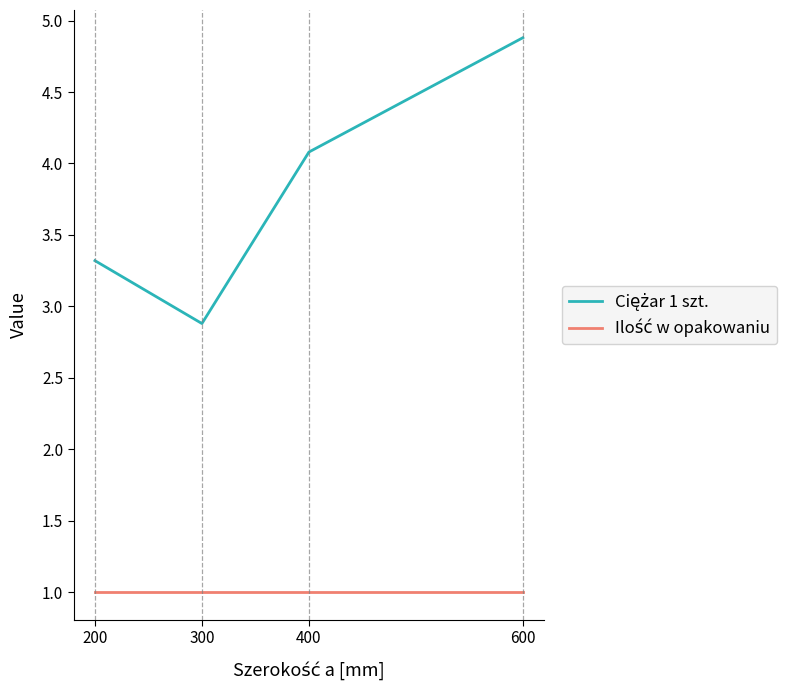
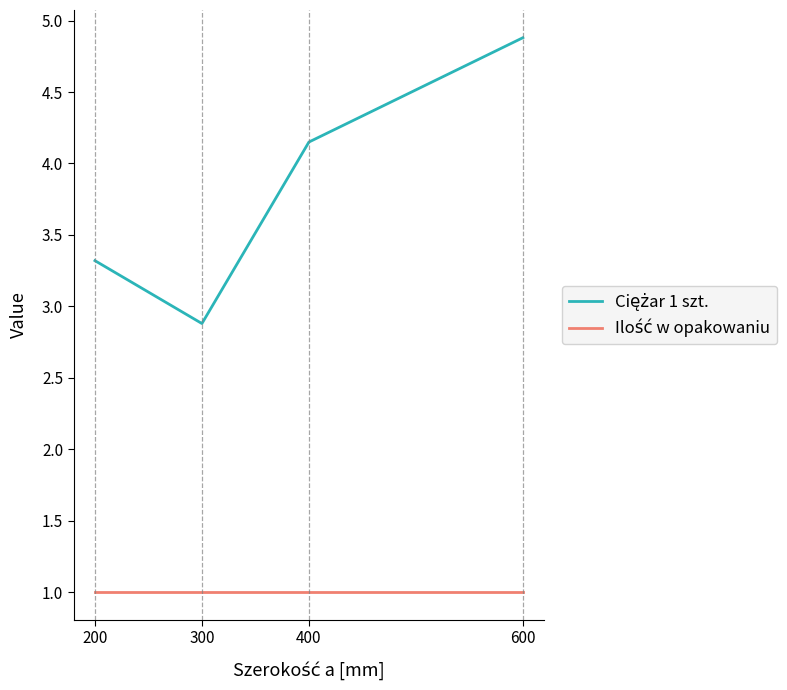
  {
    "Ciężar 1 szt.": {
      "200": 3.32,
      "300": 2.88,
-     "400": 4.08,
+     "400": 4.15,
      "600": 4.88
    },
    "Ilość w opakowaniu": {
      "200": 1.00,
      "300": 1.00,
      "400": 1.00,
      "600": 1.00
    }
  }
